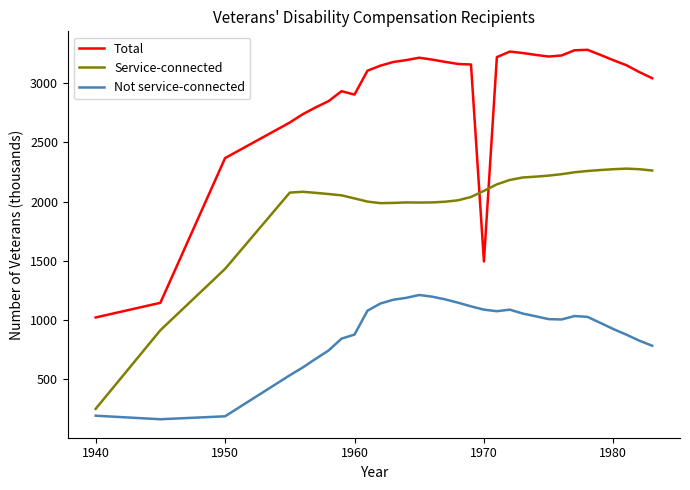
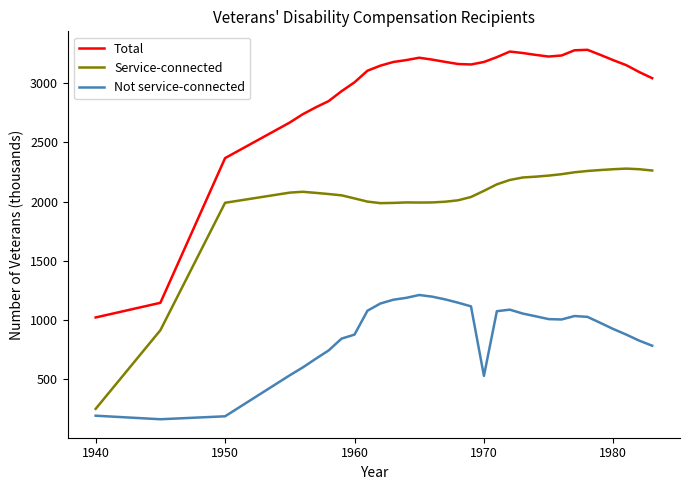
  {
    "Total": {
      "1940": 1020,
      "1950": 2370,
-     "1960": 2910,
-     "1970": 1490,
+     "1960": 3010,
+     "1970": 3180,
      "1980": 3200
    },
    "Service-connected": {
      "1940": 250,
-     "1950": 1430,
+     "1950": 1990,
      "1960": 2030,
      "1970": 2090,
      "1980": 2270
    },
    "Not service-connected": {
      "1940": 190,
      "1950": 180,
      "1960": 880,
-     "1970": 1090,
+     "1970": 530,
      "1980": 920
    }
  }
